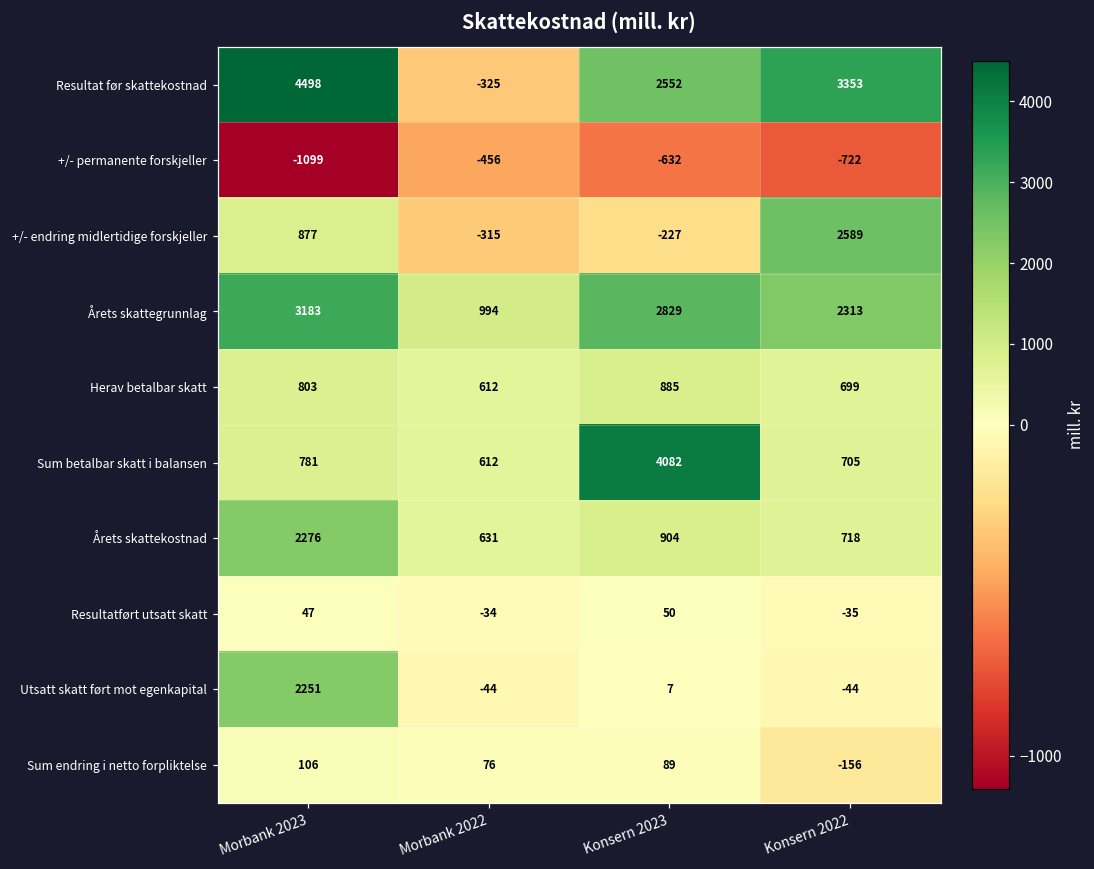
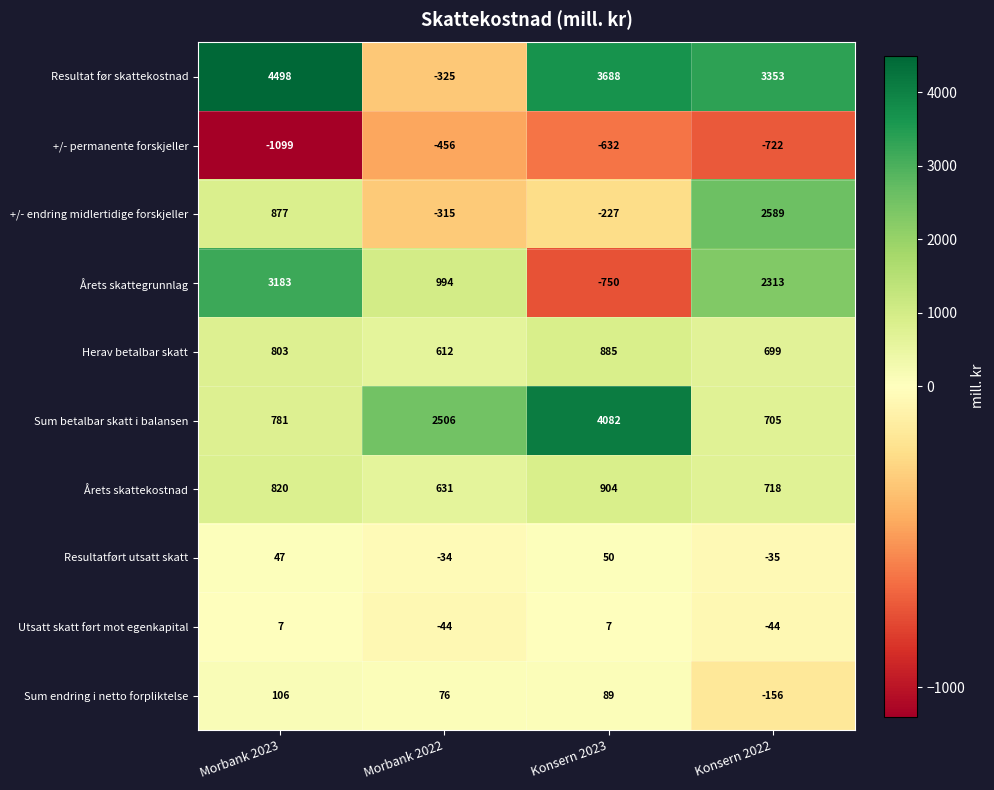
  {
    "Resultat før skattekostnad": {
      "Morbank 2023": 4498,
      "Morbank 2022": -325,
-     "Konsern 2023": 2552,
+     "Konsern 2023": 3688,
      "Konsern 2022": 3353
    },
    "+/- permanente forskjeller": {
      "Morbank 2023": -1099,
      "Morbank 2022": -456,
      "Konsern 2023": -632,
      "Konsern 2022": -722
    },
    "+/- endring midlertidige forskjeller": {
      "Morbank 2023": 877,
      "Morbank 2022": -315,
      "Konsern 2023": -227,
      "Konsern 2022": 2589
    },
    "Årets skattegrunnlag": {
      "Morbank 2023": 3183,
      "Morbank 2022": 994,
-     "Konsern 2023": 2829,
+     "Konsern 2023": -750,
      "Konsern 2022": 2313
    },
    "Herav betalbar skatt": {
      "Morbank 2023": 803,
      "Morbank 2022": 612,
      "Konsern 2023": 885,
      "Konsern 2022": 699
    },
    "Sum betalbar skatt i balansen": {
      "Morbank 2023": 781,
-     "Morbank 2022": 612,
+     "Morbank 2022": 2506,
      "Konsern 2023": 4082,
      "Konsern 2022": 705
    },
    "Årets skattekostnad": {
-     "Morbank 2023": 2276,
+     "Morbank 2023": 820,
      "Morbank 2022": 631,
      "Konsern 2023": 904,
      "Konsern 2022": 718
    },
    "Resultatført utsatt skatt": {
      "Morbank 2023": 47,
      "Morbank 2022": -34,
      "Konsern 2023": 50,
      "Konsern 2022": -35
    },
    "Utsatt skatt ført mot egenkapital": {
-     "Morbank 2023": 2251,
+     "Morbank 2023": 7,
      "Morbank 2022": -44,
      "Konsern 2023": 7,
      "Konsern 2022": -44
    },
    "Sum endring i netto forpliktelse": {
      "Morbank 2023": 106,
      "Morbank 2022": 76,
      "Konsern 2023": 89,
      "Konsern 2022": -156
    }
  }
